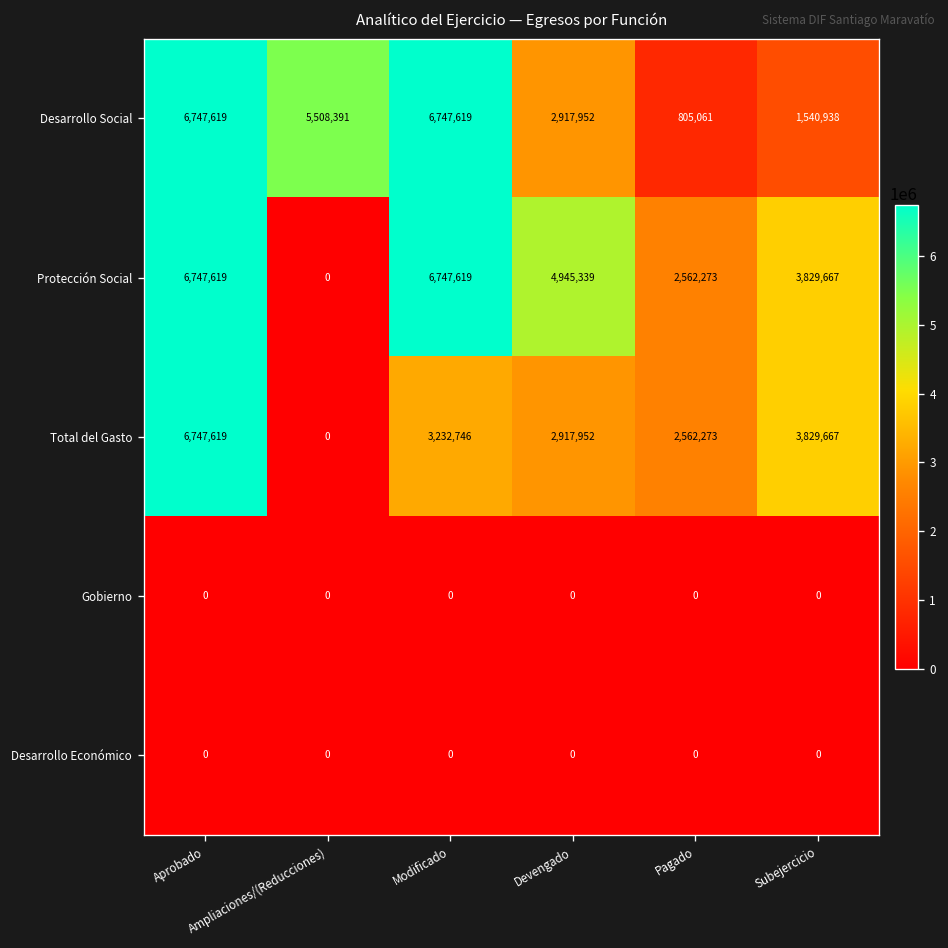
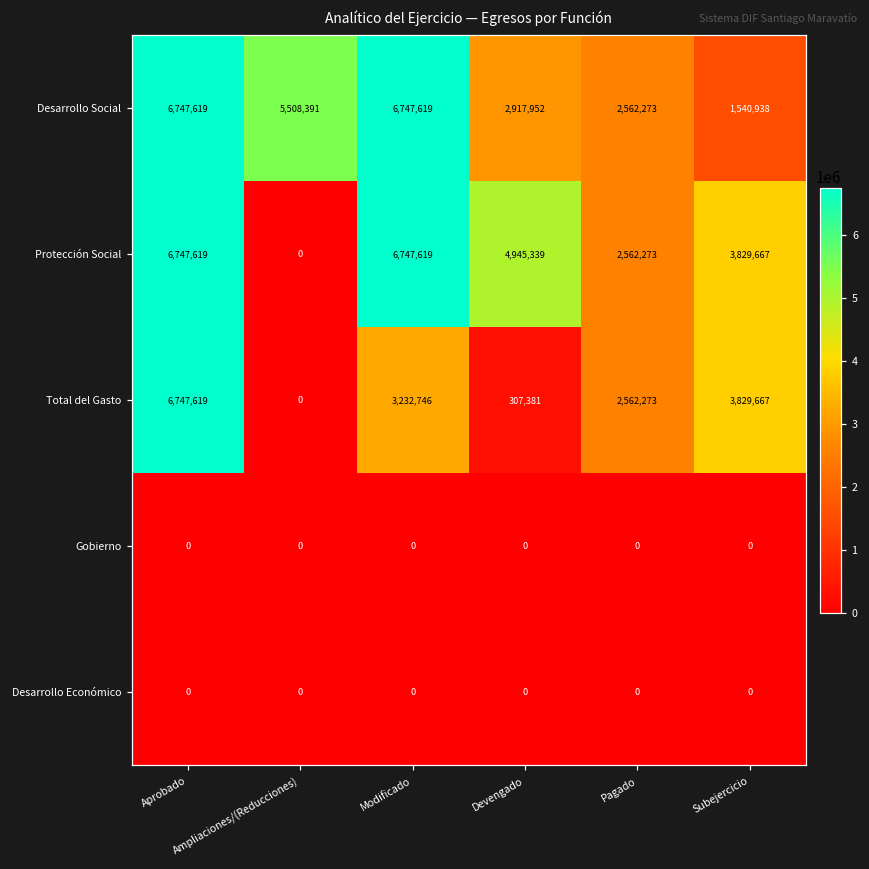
  {
    "Desarrollo Social": {
      "Aprobado": "6,747,619",
      "Ampliaciones/(Reducciones)": "5,508,391",
      "Modificado": "6,747,619",
      "Devengado": "2,917,952",
-     "Pagado": "805,061",
+     "Pagado": "2,562,273",
      "Subejercicio": "1,540,938"
    },
    "Protección Social": {
      "Aprobado": "6,747,619",
      "Ampliaciones/(Reducciones)": "0",
      "Modificado": "6,747,619",
      "Devengado": "4,945,339",
      "Pagado": "2,562,273",
      "Subejercicio": "3,829,667"
    },
    "Total del Gasto": {
      "Aprobado": "6,747,619",
      "Ampliaciones/(Reducciones)": "0",
      "Modificado": "3,232,746",
-     "Devengado": "2,917,952",
+     "Devengado": "307,381",
      "Pagado": "2,562,273",
      "Subejercicio": "3,829,667"
    },
    "Gobierno": {
      "Aprobado": "0",
      "Ampliaciones/(Reducciones)": "0",
      "Modificado": "0",
      "Devengado": "0",
      "Pagado": "0",
      "Subejercicio": "0"
    },
    "Desarrollo Económico": {
      "Aprobado": "0",
      "Ampliaciones/(Reducciones)": "0",
      "Modificado": "0",
      "Devengado": "0",
      "Pagado": "0",
      "Subejercicio": "0"
    }
  }
